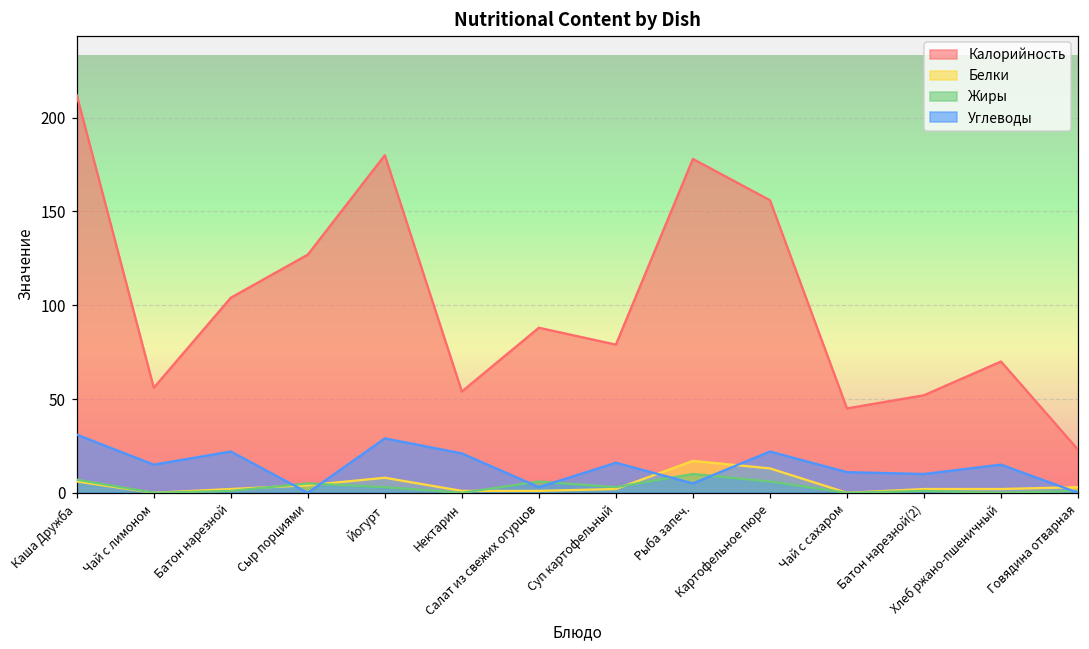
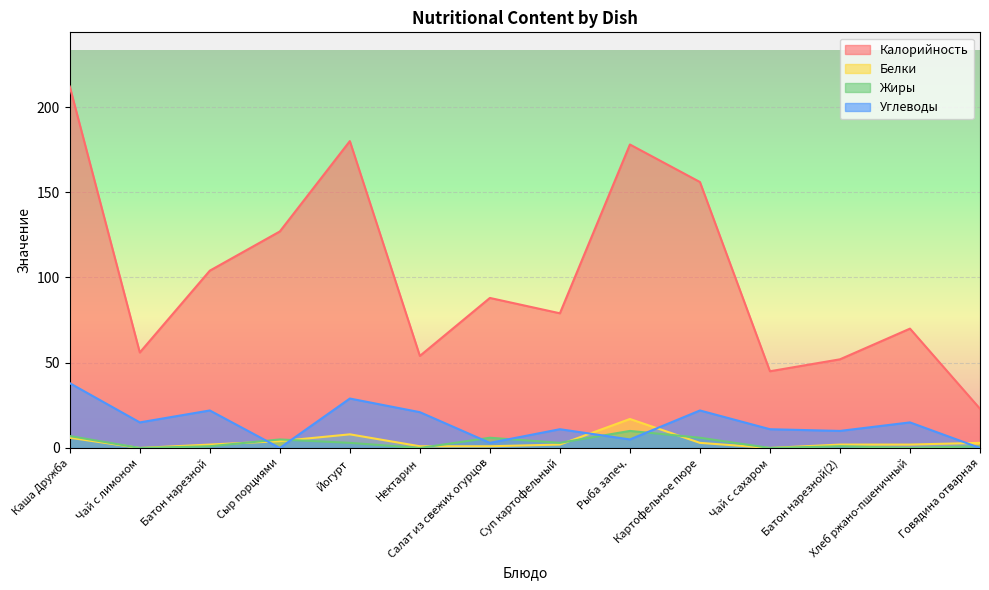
  {
    "Калорийность": {
      "Каша Дружба": 212,
      "Чай с лимоном": 56,
      "Батон нарезной": 104,
      "Сыр порциями": 127,
      "Йогурт": 180,
      "Нектарин": 54,
      "Салат из свежих огурцов": 88,
      "Суп картофельный": 79,
      "Рыба запеч.": 178,
      "Картофельное пюре": 156,
      "Чай с сахаром": 45,
      "Батон нарезной(2)": 52,
      "Хлеб ржано-пшеничный": 70,
      "Говядина отварная": 23
    },
    "Белки": {
      "Йогурт": 8,
      "Салат из свежих огурцов": 1,
      "Рыба запеч.": 17,
-     "Картофельное пюре": 13,
+     "Картофельное пюре": 3,
      "Хлеб ржано-пшеничный": 2,
      "Говядина отварная": 3
    },
    "Жиры": {
      "Йогурт": 3,
      "Салат из свежих огурцов": 6,
      "Рыба запеч.": 10,
      "Картофельное пюре": 6,
      "Хлеб ржано-пшеничный": 0
    },
    "Углеводы": {
-     "Каша Дружба": 31,
+     "Каша Дружба": 38,
      "Чай с лимоном": 15,
      "Батон нарезной": 22,
      "Сыр порциями": 0,
      "Йогурт": 29,
      "Нектарин": 21,
      "Салат из свежих огурцов": 3,
-     "Суп картофельный": 16,
+     "Суп картофельный": 11,
      "Рыба запеч.": 5,
      "Картофельное пюре": 22,
      "Чай с сахаром": 11,
      "Батон нарезной(2)": 10,
      "Хлеб ржано-пшеничный": 15
    }
  }
